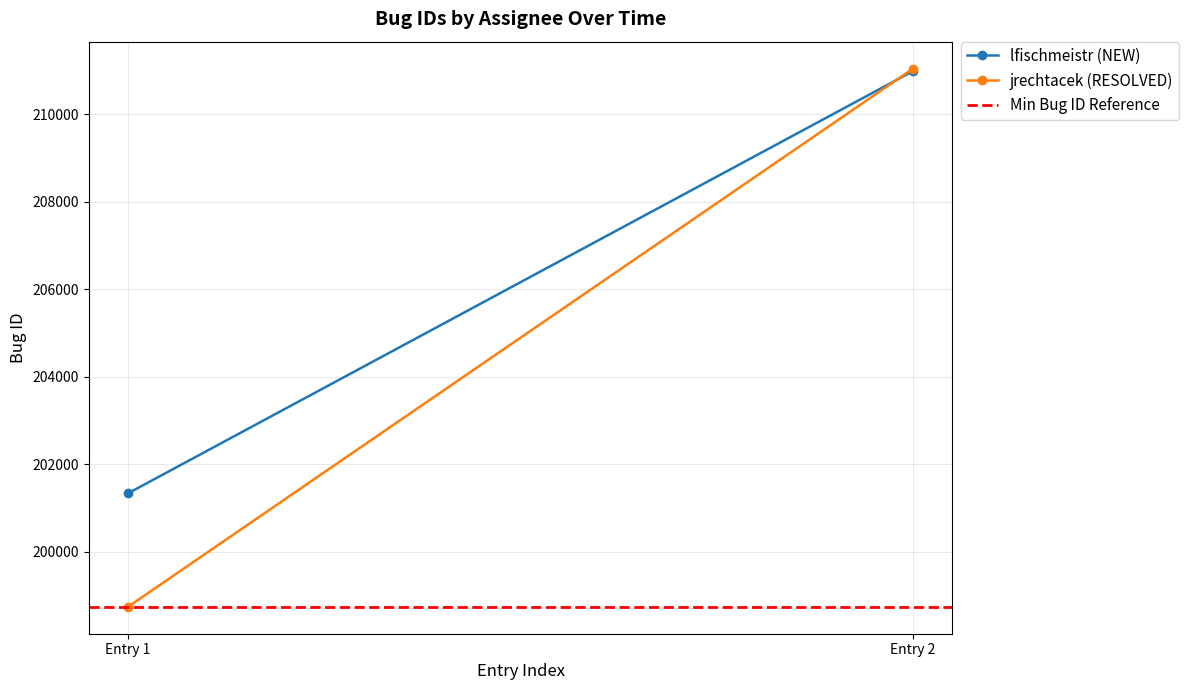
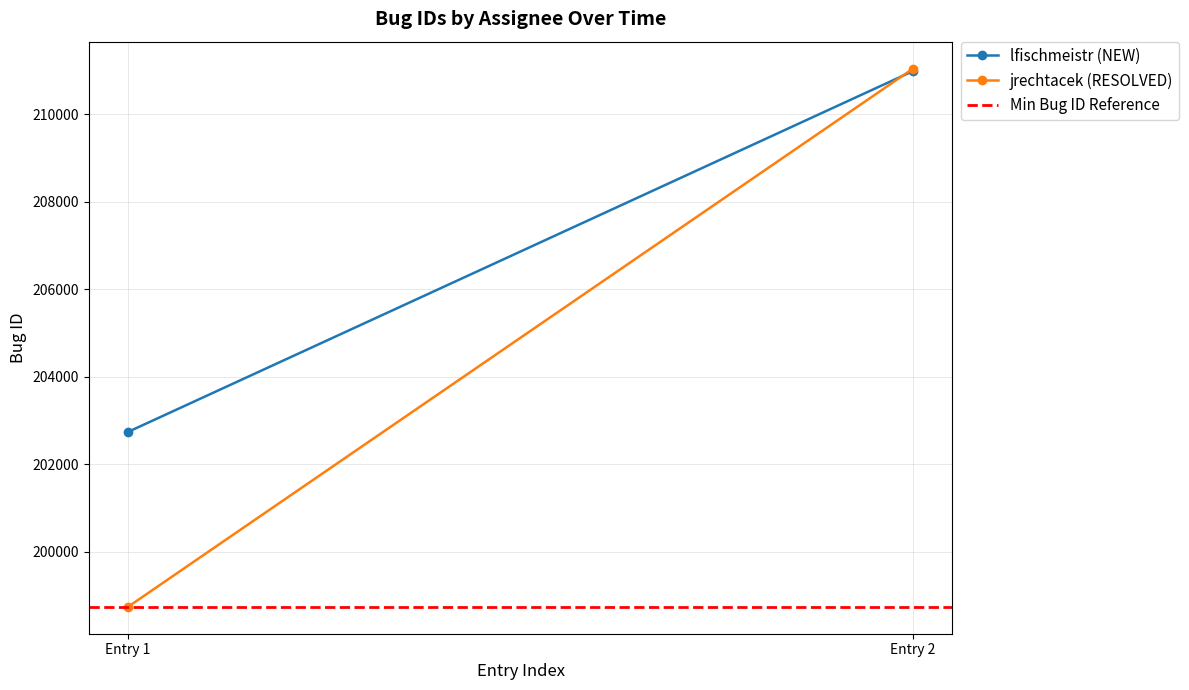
  {
    "lfischmeistr (NEW)": {
-     "Entry 1": 201300
+     "Entry 1": 202700
    },
    "jrechtacek (RESOLVED)": {
      "Entry 1": 198700
    }
  }
